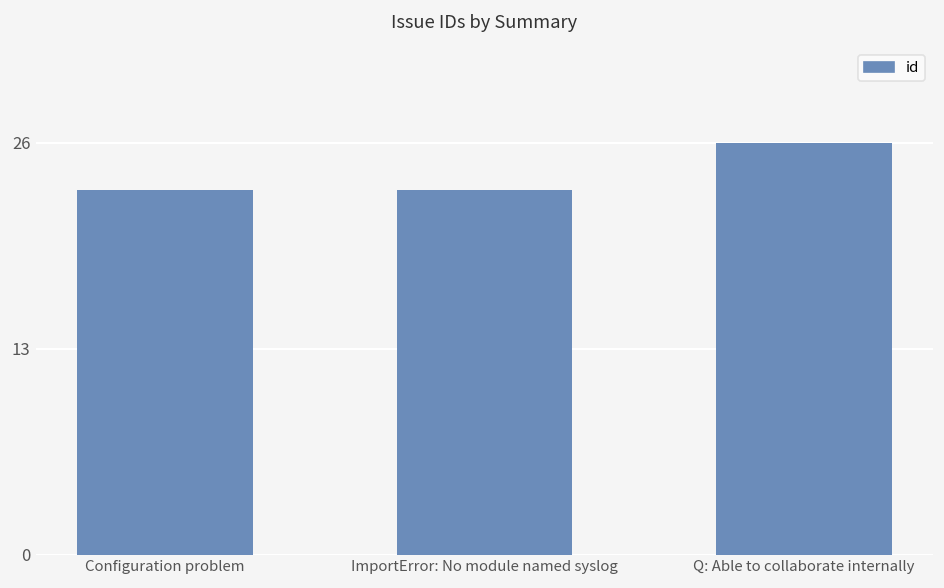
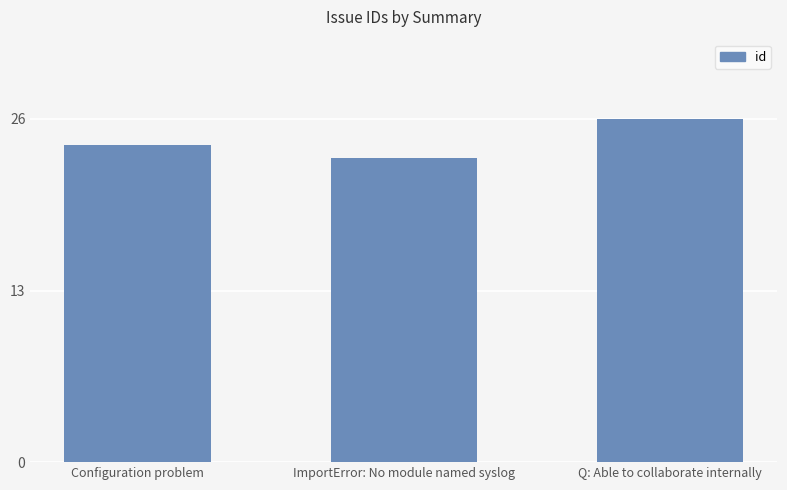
  {
-   "Configuration problem": 23,
+   "Configuration problem": 24,
    "ImportError: No module named syslog": 23,
    "Q: Able to collaborate internally": 26
  }
